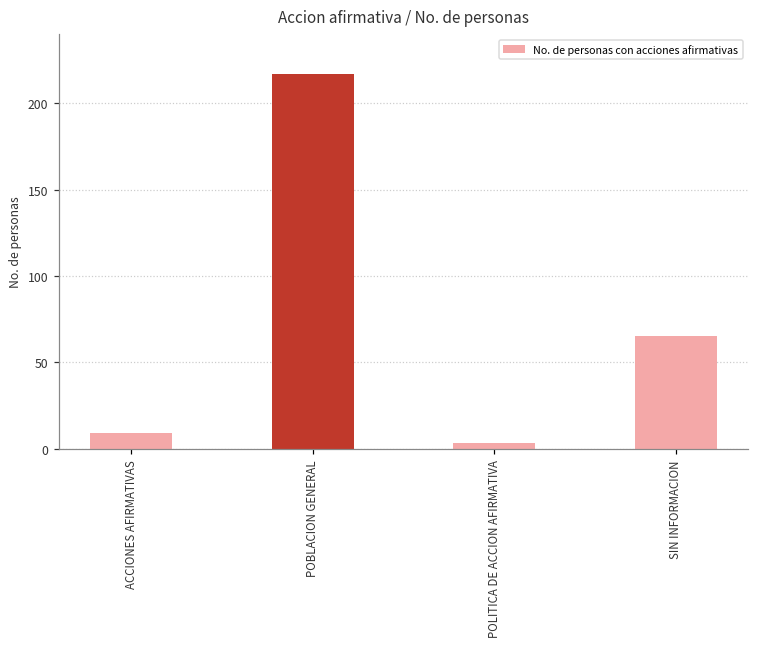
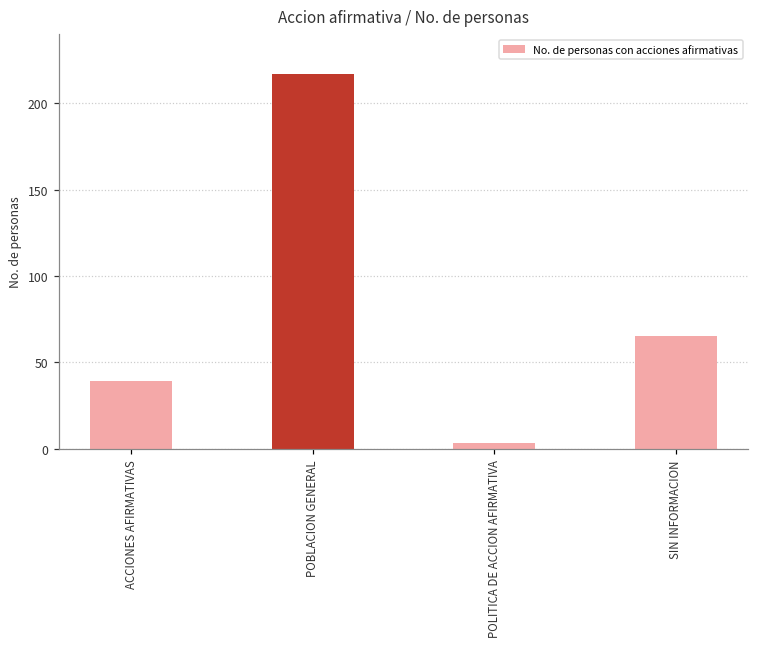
  {
-   "ACCIONES AFIRMATIVAS": 9,
+   "ACCIONES AFIRMATIVAS": 39,
    "POBLACION GENERAL": 217,
    "POLITICA DE ACCION AFIRMATIVA": 3,
    "SIN INFORMACION": 65
  }
